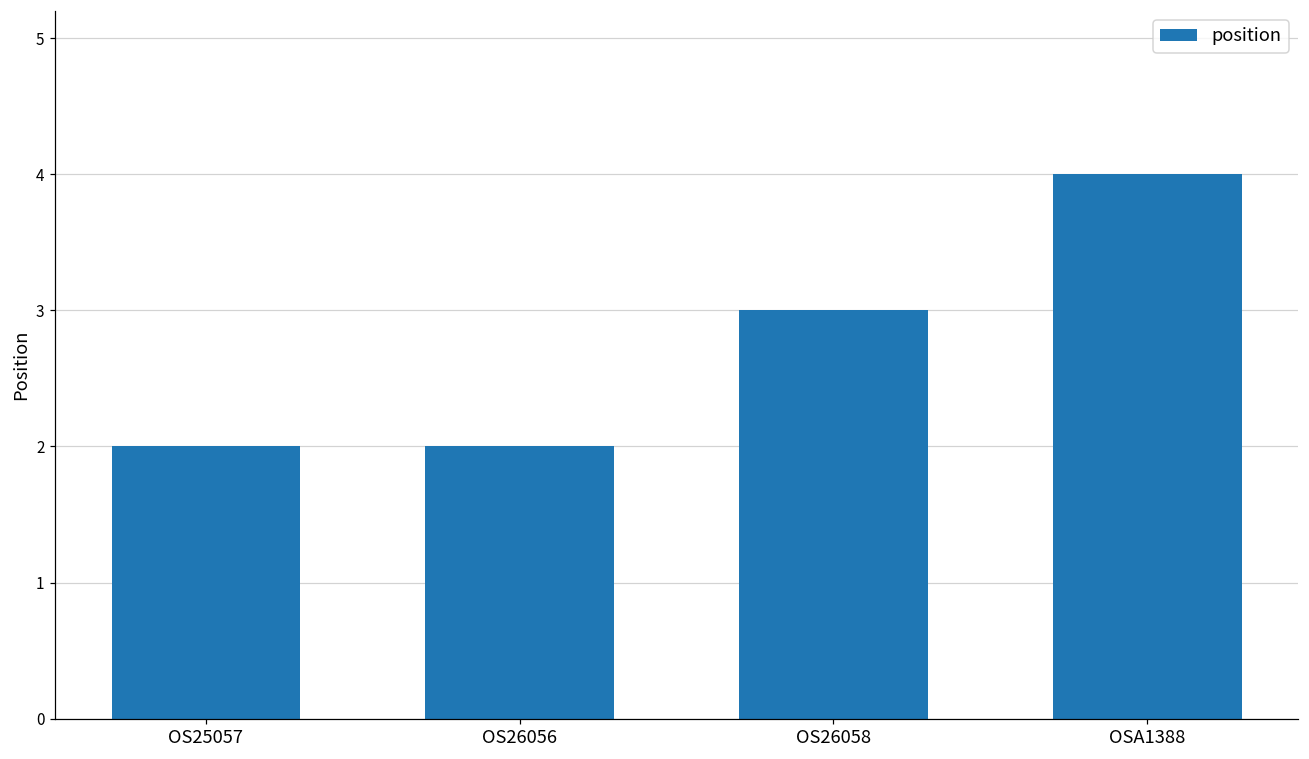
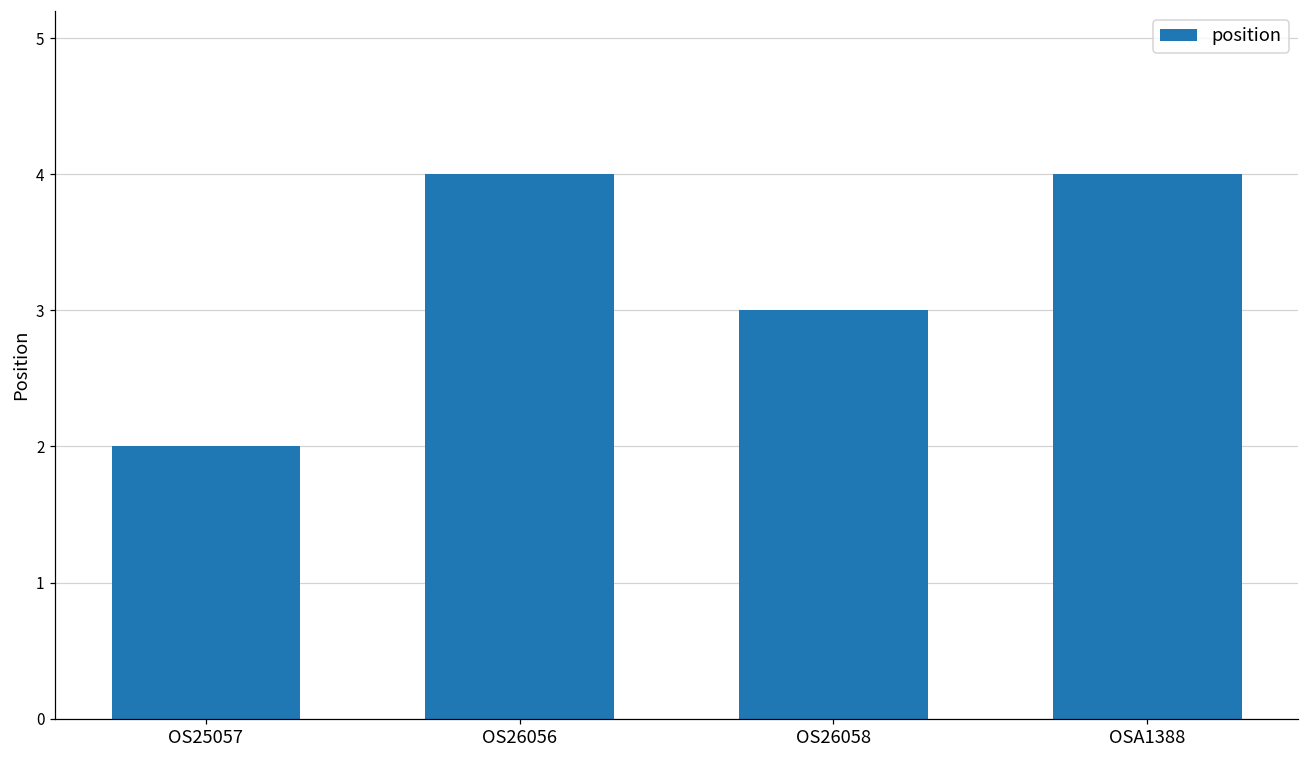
  {
    "OS25057": 2,
-   "OS26056": 2,
+   "OS26056": 4,
    "OS26058": 3,
    "OSA1388": 4
  }
